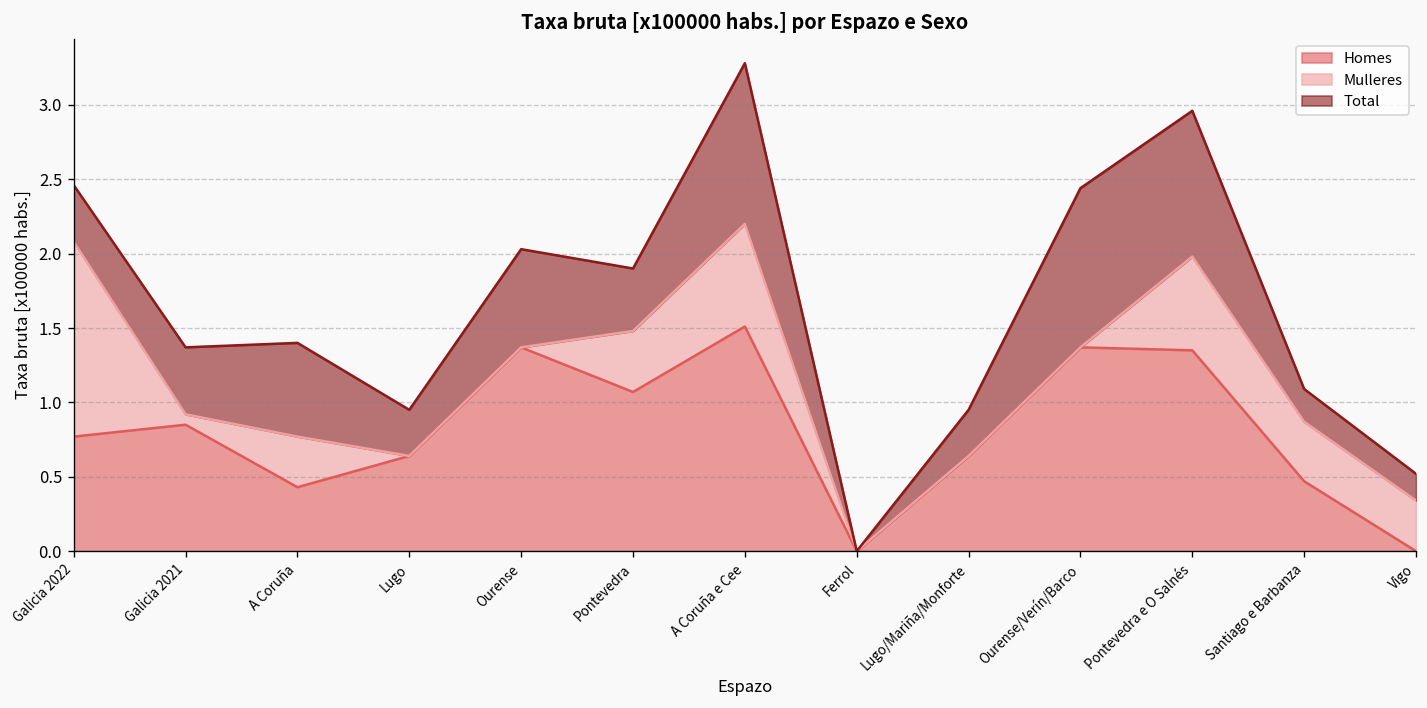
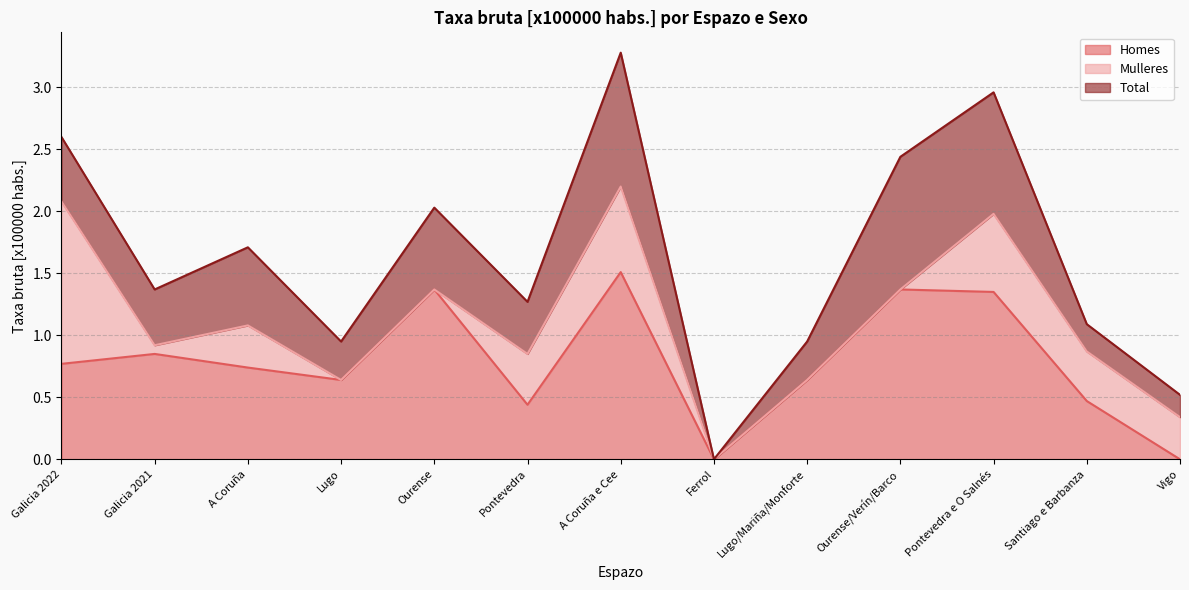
  {
    "Homes": {
      "Galicia 2022": 0.77,
      "Galicia 2021": 0.85,
-     "A Coruña": 0.43,
-     "Pontevedra": 1.07,
+     "A Coruña": 0.74,
+     "Pontevedra": 0.44,
      "A Coruña e Cee": 1.51,
      "Pontevedra e O Salnés": 1.35,
      "Santiago e Barbanza": 0.47,
      "Vigo": 0.00
    },
    "Mulleres": {
      "Galicia 2022": 1.31,
      "Galicia 2021": 0.07,
      "A Coruña": 0.34,
      "Pontevedra": 0.41,
      "A Coruña e Cee": 0.69,
      "Pontevedra e O Salnés": 0.63,
      "Santiago e Barbanza": 0.40,
      "Vigo": 0.34
    },
    "Total": {
-     "Galicia 2022": 0.38,
+     "Galicia 2022": 0.52,
      "Galicia 2021": 0.45,
      "A Coruña": 0.63,
      "Lugo": 0.31,
      "Ourense": 0.66,
      "Pontevedra": 0.42,
      "A Coruña e Cee": 1.08,
      "Lugo/Mariña/Monforte": 0.31,
      "Ourense/Verín/Barco": 1.07,
      "Pontevedra e O Salnés": 0.98,
      "Santiago e Barbanza": 0.22,
      "Vigo": 0.18
    }
  }
